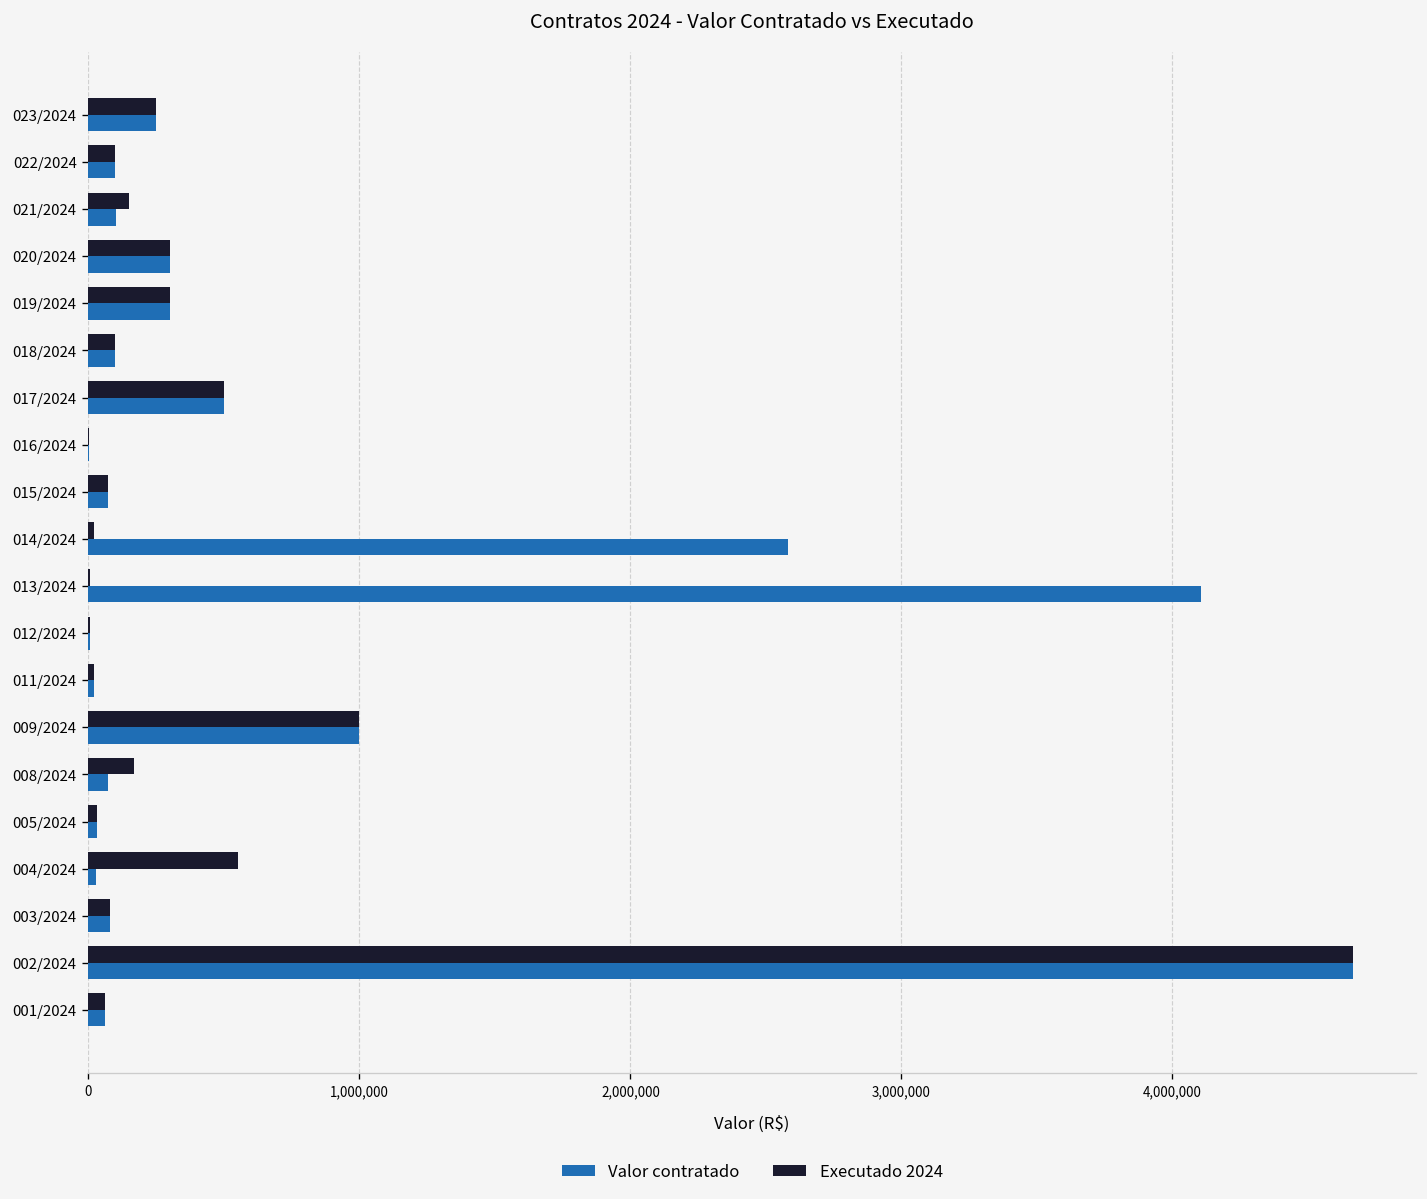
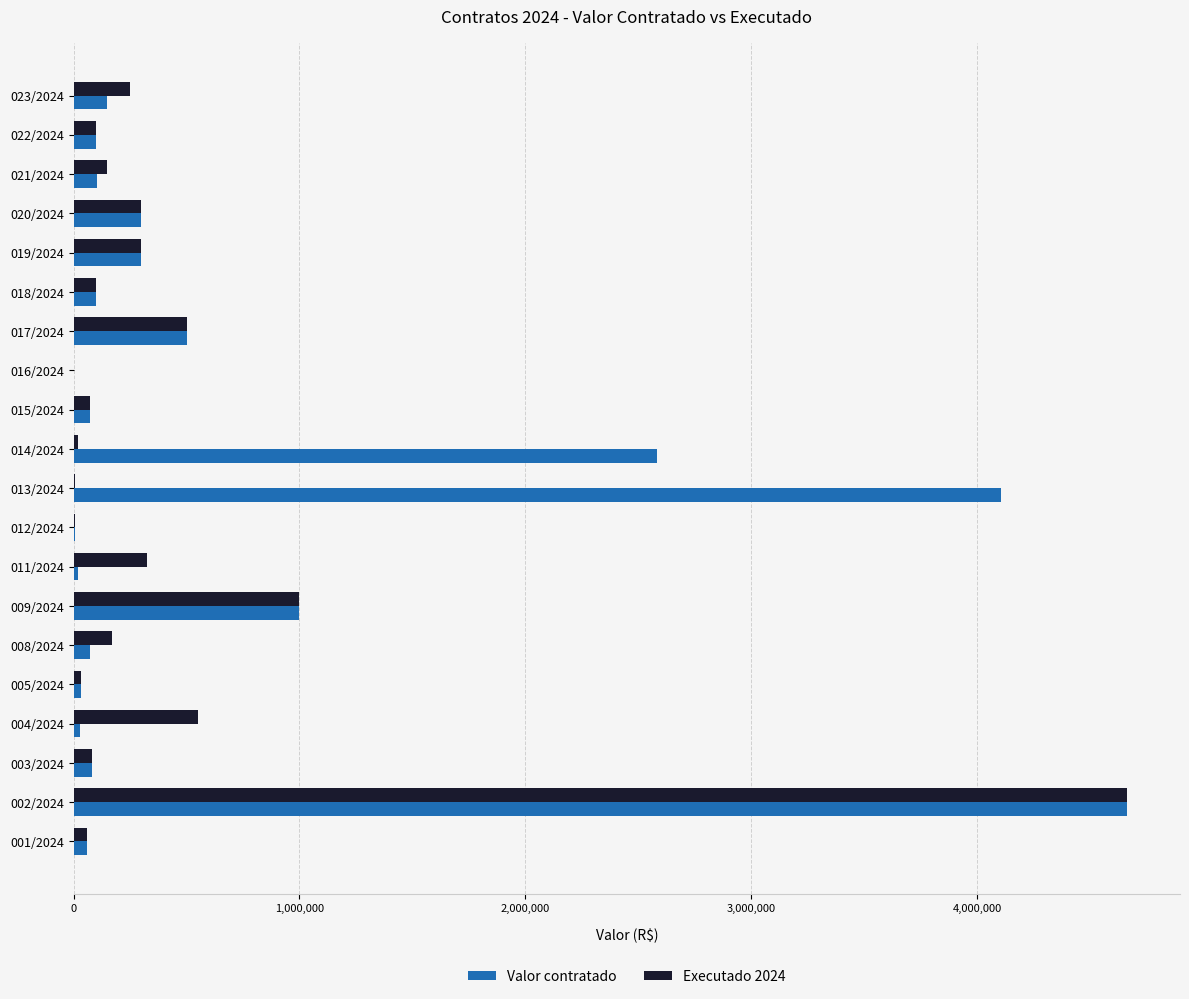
  {
    "Valor contratado": {
-     "023/2024": "250,000",
+     "023/2024": "150,000",
      "022/2024": "100,000",
      "021/2024": "100,000",
      "020/2024": "300,000",
      "019/2024": "300,000",
      "018/2024": "100,000",
      "017/2024": "500,000",
      "015/2024": "70,000",
      "014/2024": "2,580,000",
      "013/2024": "4,110,000",
      "011/2024": "20,000",
      "009/2024": "1,000,000",
      "008/2024": "70,000",
      "005/2024": "30,000",
      "004/2024": "30,000",
      "003/2024": "80,000",
      "002/2024": "4,670,000",
      "001/2024": "60,000"
    },
    "Executado 2024": {
      "023/2024": "250,000",
      "022/2024": "100,000",
      "021/2024": "150,000",
      "020/2024": "300,000",
      "019/2024": "300,000",
      "018/2024": "100,000",
      "017/2024": "500,000",
      "015/2024": "70,000",
      "014/2024": "20,000",
-     "011/2024": "20,000",
+     "011/2024": "330,000",
      "009/2024": "1,000,000",
      "008/2024": "170,000",
      "005/2024": "30,000",
      "004/2024": "550,000",
      "003/2024": "80,000",
      "002/2024": "4,670,000",
      "001/2024": "60,000"
    }
  }
